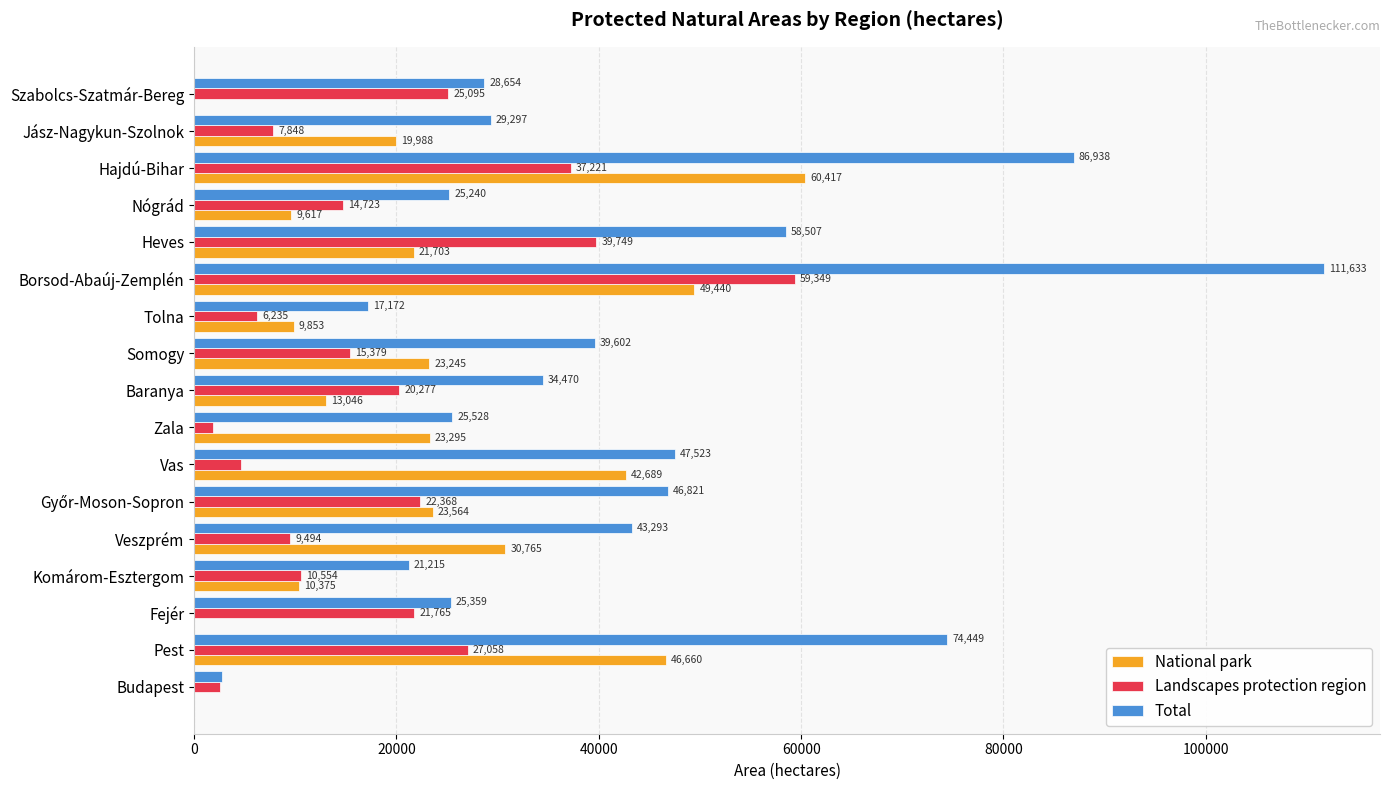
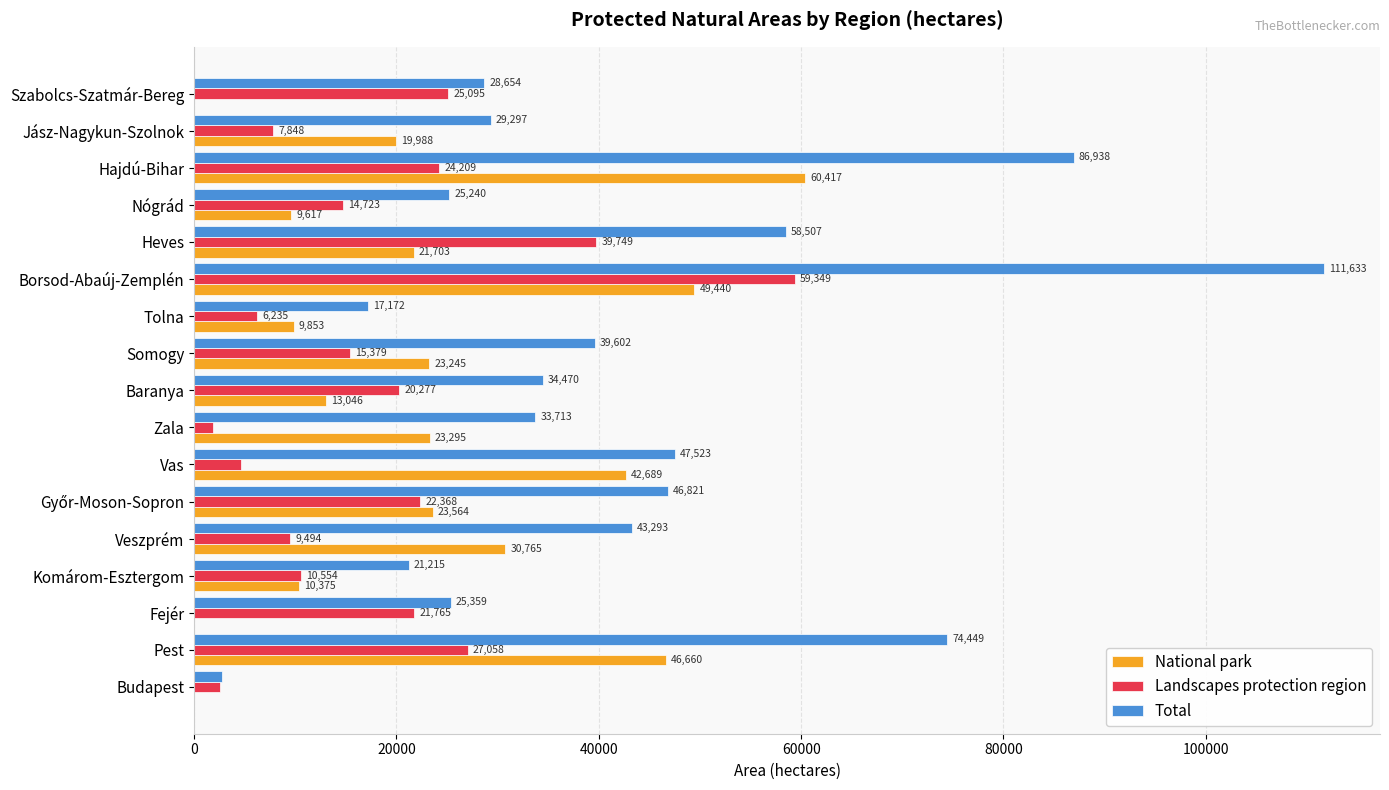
  {
    "National park": {
      "Jász-Nagykun-Szolnok": "19,988",
      "Hajdú-Bihar": "60,417",
      "Nógrád": "9,617",
      "Heves": "21,703",
      "Borsod-Abaúj-Zemplén": "49,440",
      "Tolna": "9,853",
      "Somogy": "23,245",
      "Baranya": "13,046",
      "Zala": "23,295",
      "Vas": "42,689",
      "Győr-Moson-Sopron": "23,564",
      "Veszprém": "30,765",
      "Komárom-Esztergom": "10,375",
      "Pest": "46,660"
    },
    "Landscapes protection region": {
      "Szabolcs-Szatmár-Bereg": "25,095",
      "Jász-Nagykun-Szolnok": "7,848",
-     "Hajdú-Bihar": "37,221",
+     "Hajdú-Bihar": "24,209",
      "Nógrád": "14,723",
      "Heves": "39,749",
      "Borsod-Abaúj-Zemplén": "59,349",
      "Tolna": "6,235",
      "Somogy": "15,379",
      "Baranya": "20,277",
      "Győr-Moson-Sopron": "22,368",
      "Veszprém": "9,494",
      "Komárom-Esztergom": "10,554",
      "Fejér": "21,765",
      "Pest": "27,058"
    },
    "Total": {
      "Szabolcs-Szatmár-Bereg": "28,654",
      "Jász-Nagykun-Szolnok": "29,297",
      "Hajdú-Bihar": "86,938",
      "Nógrád": "25,240",
      "Heves": "58,507",
      "Borsod-Abaúj-Zemplén": "111,633",
      "Tolna": "17,172",
      "Somogy": "39,602",
      "Baranya": "34,470",
-     "Zala": "25,528",
+     "Zala": "33,713",
      "Vas": "47,523",
      "Győr-Moson-Sopron": "46,821",
      "Veszprém": "43,293",
      "Komárom-Esztergom": "21,215",
      "Fejér": "25,359",
      "Pest": "74,449"
    }
  }
